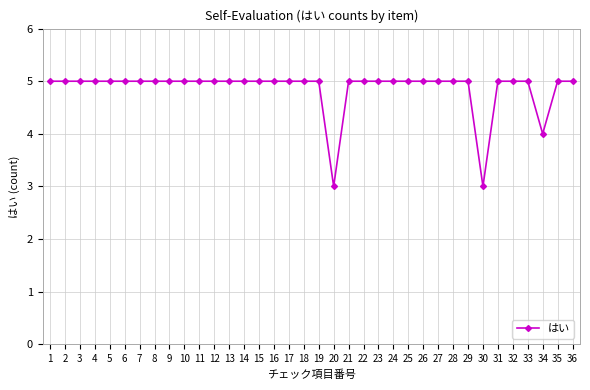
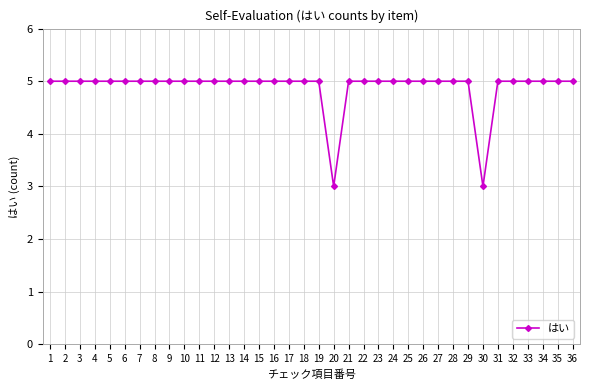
  {
    "1": 5,
    "2": 5,
    "3": 5,
    "4": 5,
    "5": 5,
    "6": 5,
    "7": 5,
    "8": 5,
    "9": 5,
    "10": 5,
    "11": 5,
    "12": 5,
    "13": 5,
    "14": 5,
    "15": 5,
    "16": 5,
    "17": 5,
    "18": 5,
    "19": 5,
    "20": 3,
    "21": 5,
    "22": 5,
    "23": 5,
    "24": 5,
    "25": 5,
    "26": 5,
    "27": 5,
    "28": 5,
    "29": 5,
    "30": 3,
    "31": 5,
    "32": 5,
    "33": 5,
-   "34": 4,
+   "34": 5,
    "35": 5,
    "36": 5
  }
